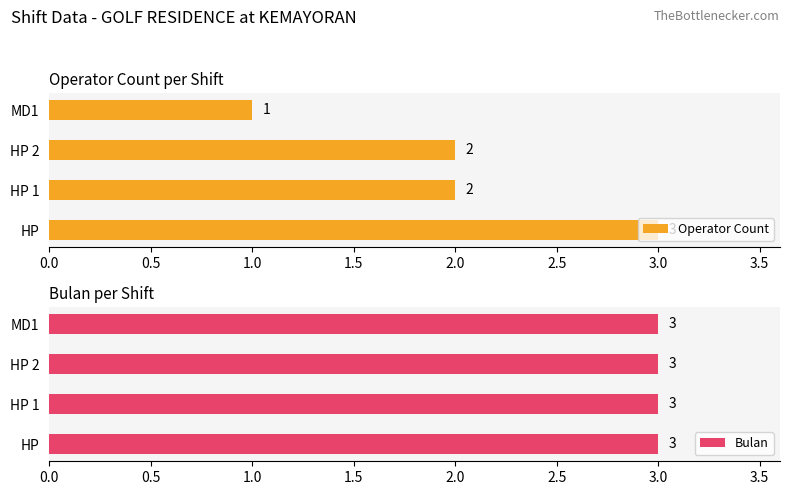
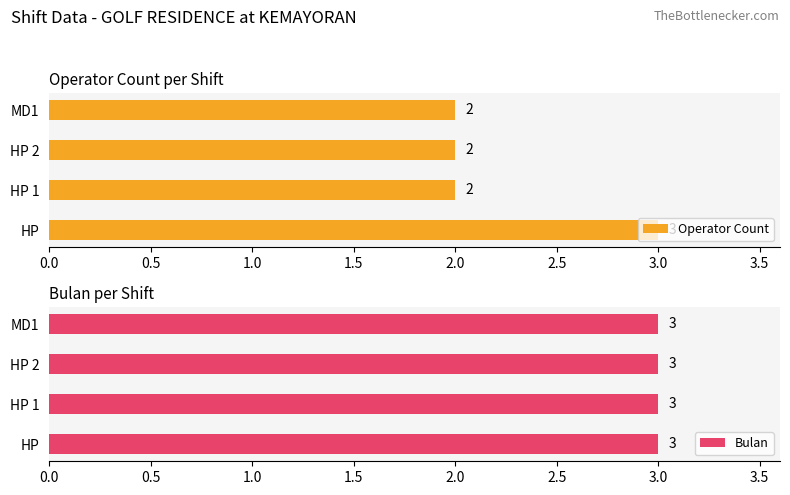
  {
    "Operator Count per Shift": {
-     "MD1": 1,
+     "MD1": 2,
      "HP 2": 2,
      "HP 1": 2
    },
    "Bulan per Shift": {
      "MD1": 3,
      "HP 2": 3,
      "HP 1": 3,
      "HP": 3
    }
  }
